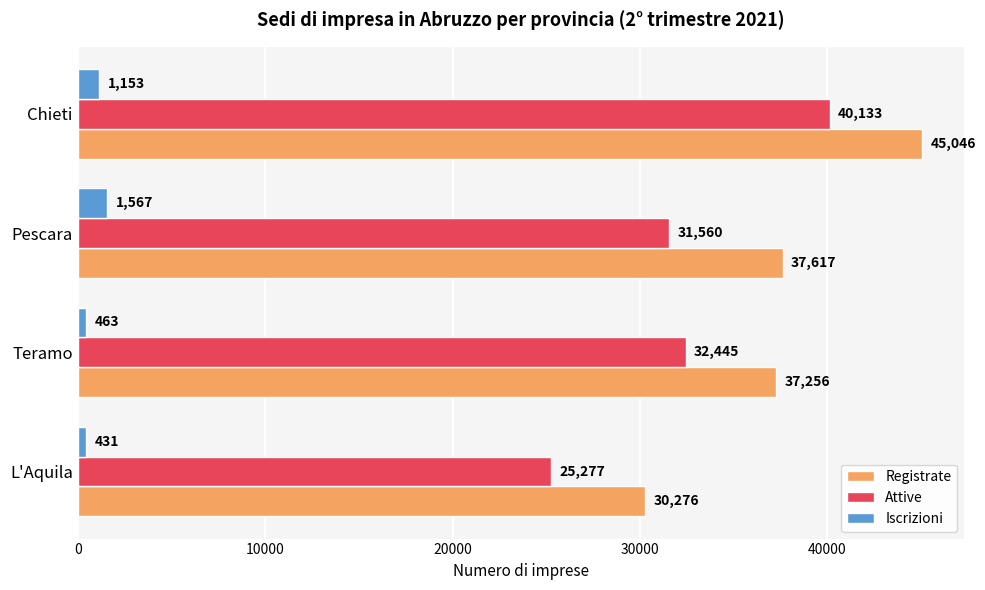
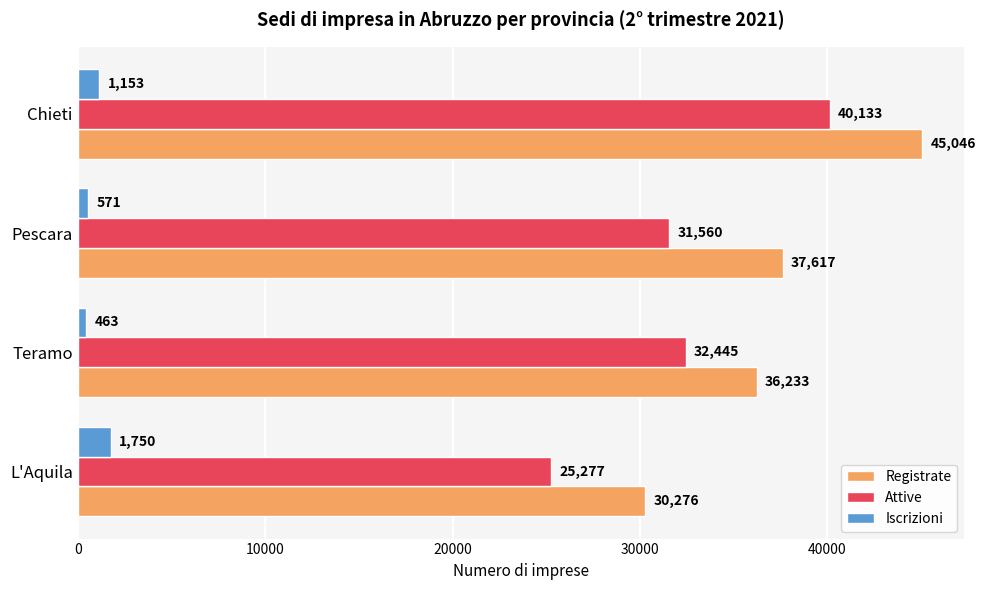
  {
    "Registrate": {
      "Chieti": "45,046",
      "Pescara": "37,617",
-     "Teramo": "37,256",
+     "Teramo": "36,233",
      "L'Aquila": "30,276"
    },
    "Attive": {
      "Chieti": "40,133",
      "Pescara": "31,560",
      "Teramo": "32,445",
      "L'Aquila": "25,277"
    },
    "Iscrizioni": {
      "Chieti": "1,153",
-     "Pescara": "1,567",
+     "Pescara": "571",
      "Teramo": "463",
-     "L'Aquila": "431"
+     "L'Aquila": "1,750"
    }
  }
